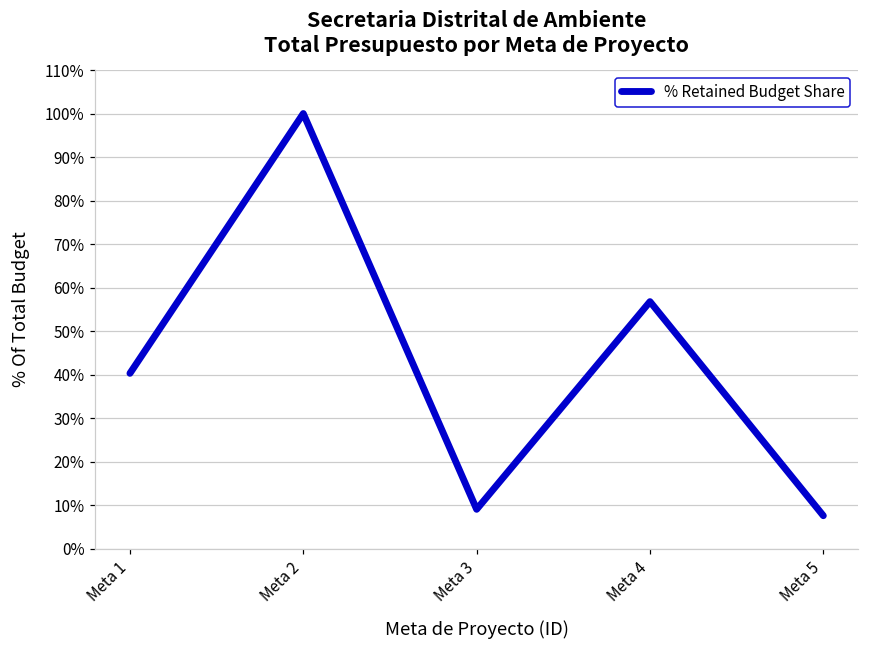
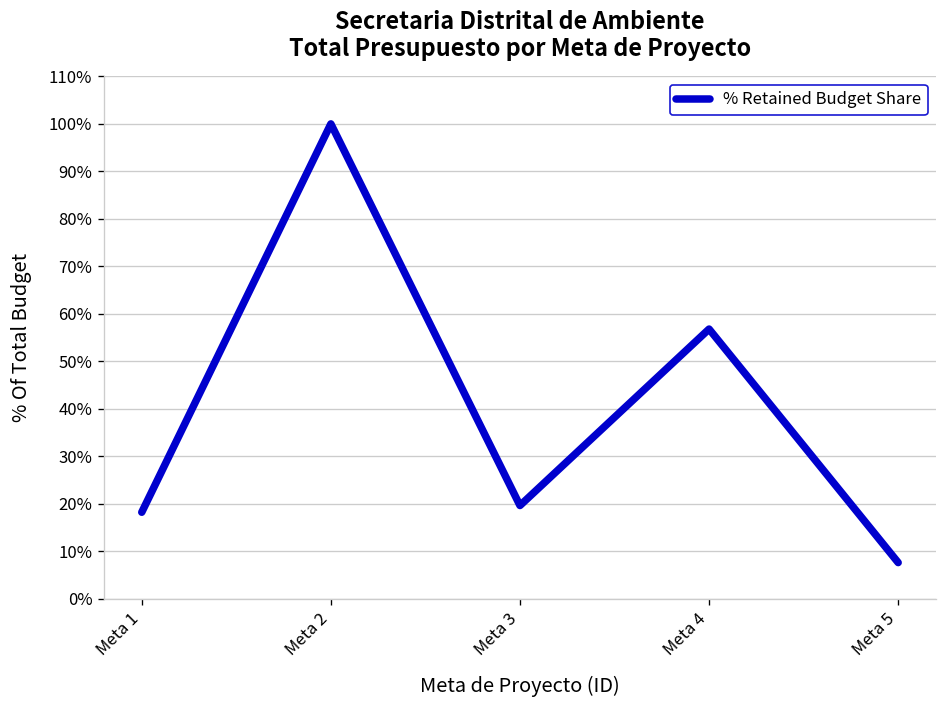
  {
-   "Meta 1": "40%",
+   "Meta 1": "18%",
    "Meta 2": "100%",
-   "Meta 3": "9%",
+   "Meta 3": "20%",
    "Meta 4": "57%",
    "Meta 5": "8%"
  }
